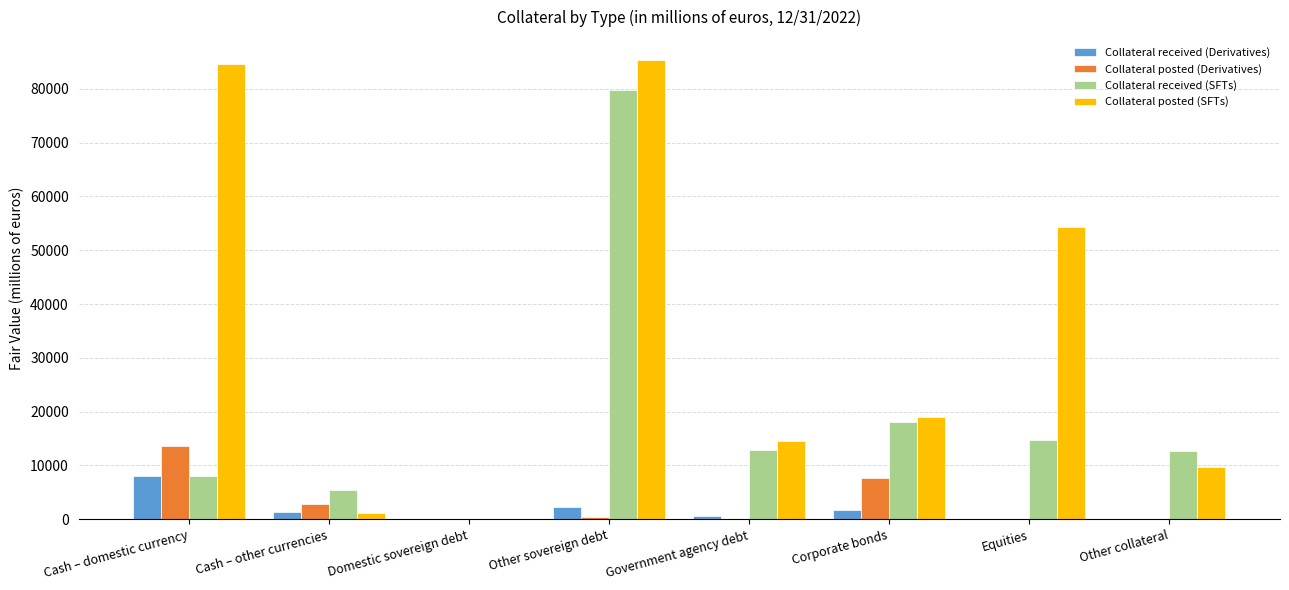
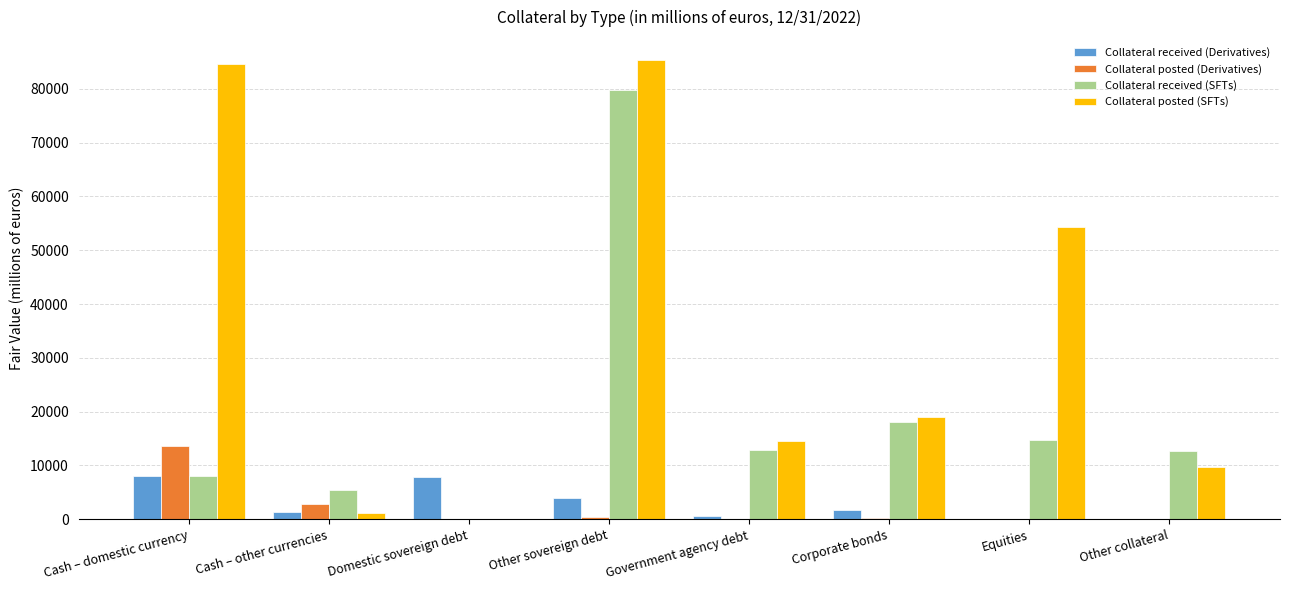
  {
    "Collateral received (Derivatives)": {
      "Cash – domestic currency": 8000,
      "Cash – other currencies": 1000,
-     "Domestic sovereign debt": 0,
-     "Other sovereign debt": 2000,
+     "Domestic sovereign debt": 8000,
+     "Other sovereign debt": 4000,
      "Government agency debt": 1000,
      "Corporate bonds": 2000
    },
    "Collateral posted (Derivatives)": {
      "Cash – domestic currency": 14000,
      "Cash – other currencies": 3000,
      "Domestic sovereign debt": 0,
      "Other sovereign debt": 0,
-     "Corporate bonds": 8000,
+     "Corporate bonds": 0,
      "Equities": 0,
      "Other collateral": 0
    },
    "Collateral received (SFTs)": {
      "Cash – domestic currency": 8000,
      "Cash – other currencies": 5000,
      "Other sovereign debt": 80000,
      "Government agency debt": 13000,
      "Corporate bonds": 18000,
      "Equities": 15000,
      "Other collateral": 13000
    },
    "Collateral posted (SFTs)": {
      "Cash – domestic currency": 85000,
      "Cash – other currencies": 1000,
      "Domestic sovereign debt": 0,
      "Other sovereign debt": 85000,
      "Government agency debt": 15000,
      "Corporate bonds": 19000,
      "Equities": 54000,
      "Other collateral": 10000
    }
  }
